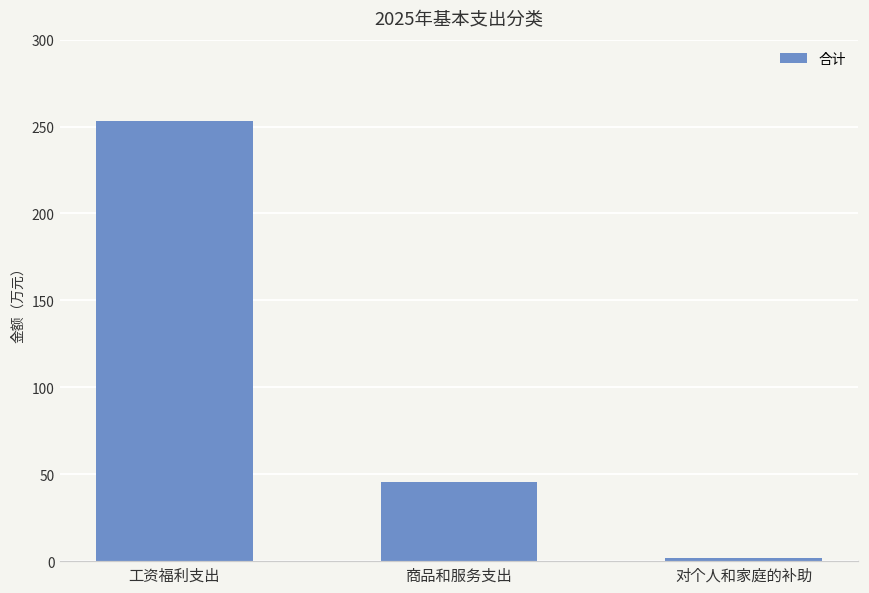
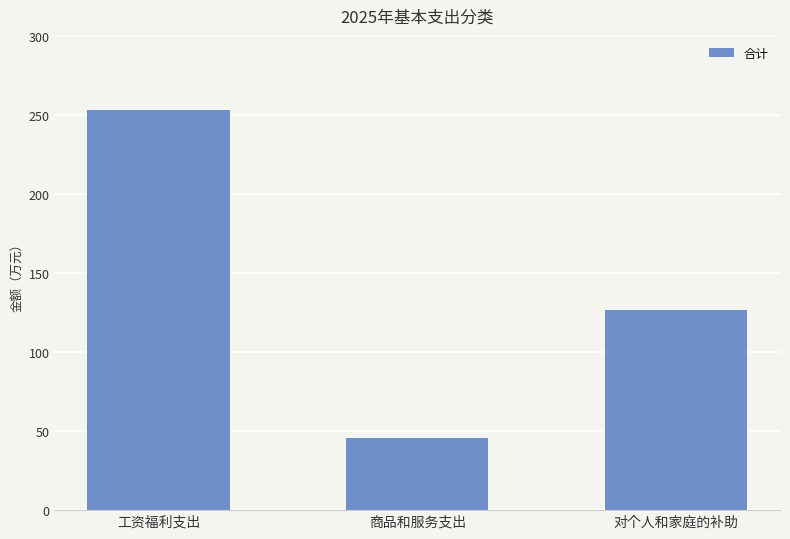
  {
    "工资福利支出": 253,
    "商品和服务支出": 46,
-   "对个人和家庭的补助": 2
+   "对个人和家庭的补助": 126
  }
